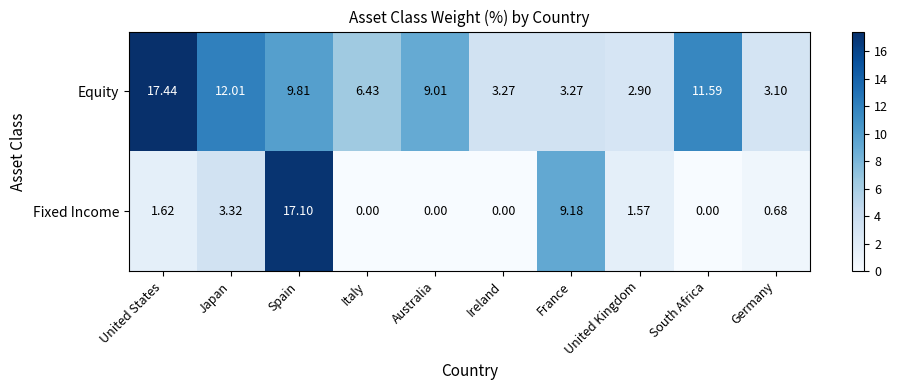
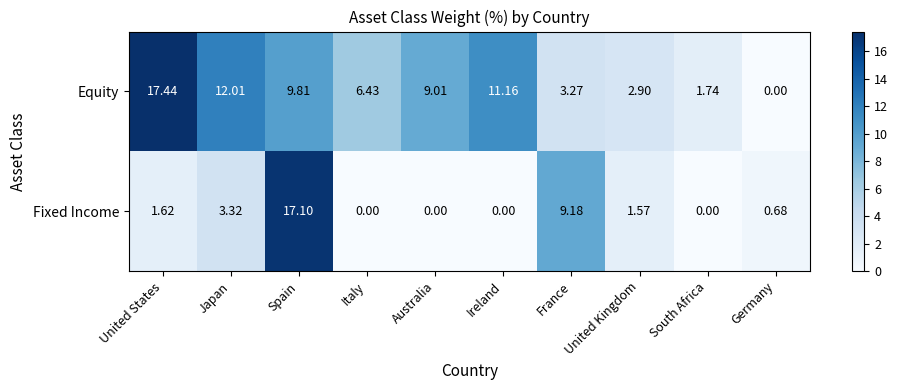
  {
    "Equity": {
      "United States": 17.44,
      "Japan": 12.01,
      "Spain": 9.81,
      "Italy": 6.43,
      "Australia": 9.01,
-     "Ireland": 3.27,
+     "Ireland": 11.16,
      "France": 3.27,
      "United Kingdom": 2.90,
-     "South Africa": 11.59,
-     "Germany": 3.10
+     "South Africa": 1.74,
+     "Germany": 0.00
    },
    "Fixed Income": {
      "United States": 1.62,
      "Japan": 3.32,
      "Spain": 17.10,
      "Italy": 0.00,
      "Australia": 0.00,
      "Ireland": 0.00,
      "France": 9.18,
      "United Kingdom": 1.57,
      "South Africa": 0.00,
      "Germany": 0.68
    }
  }
